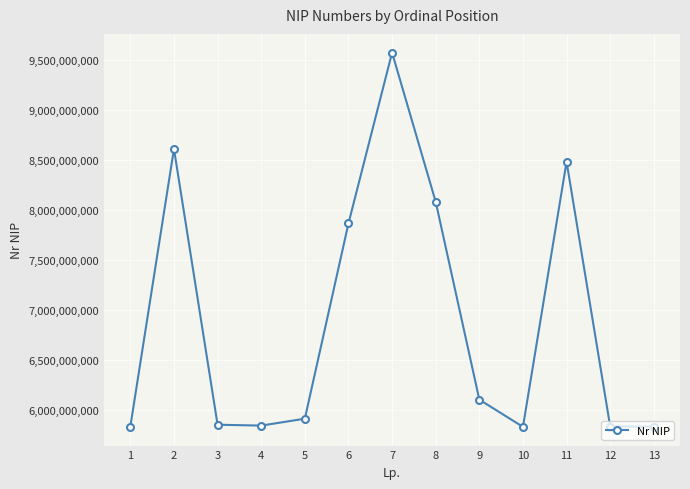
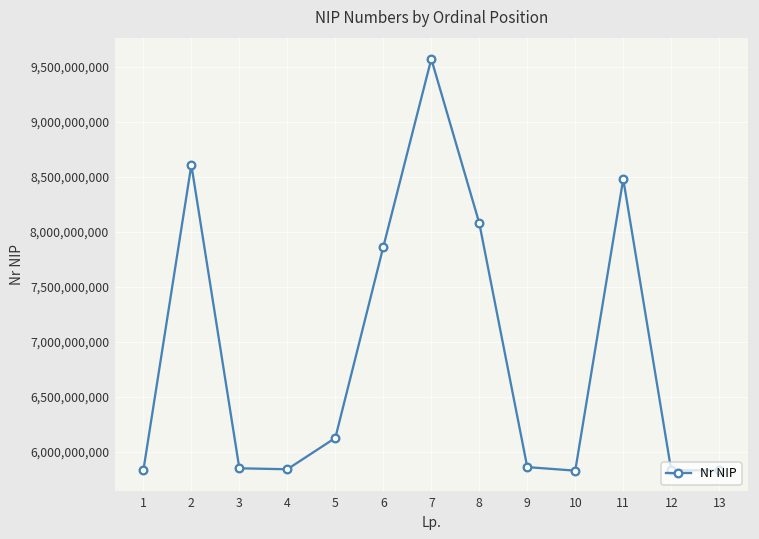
  {
    "1": "5,830,000,000",
    "2": "8,610,000,000",
    "3": "5,850,000,000",
    "4": "5,840,000,000",
-   "5": "5,910,000,000",
+   "5": "6,130,000,000",
    "6": "7,860,000,000",
    "7": "9,570,000,000",
    "8": "8,080,000,000",
-   "9": "6,100,000,000",
+   "9": "5,860,000,000",
    "10": "5,830,000,000",
    "11": "8,480,000,000"
  }
